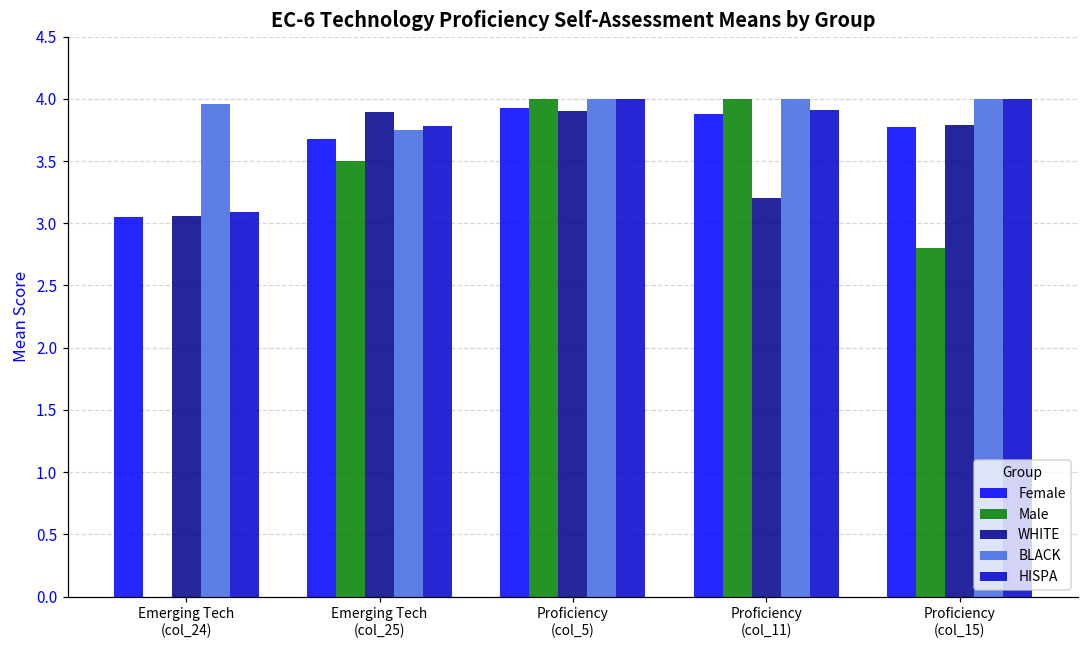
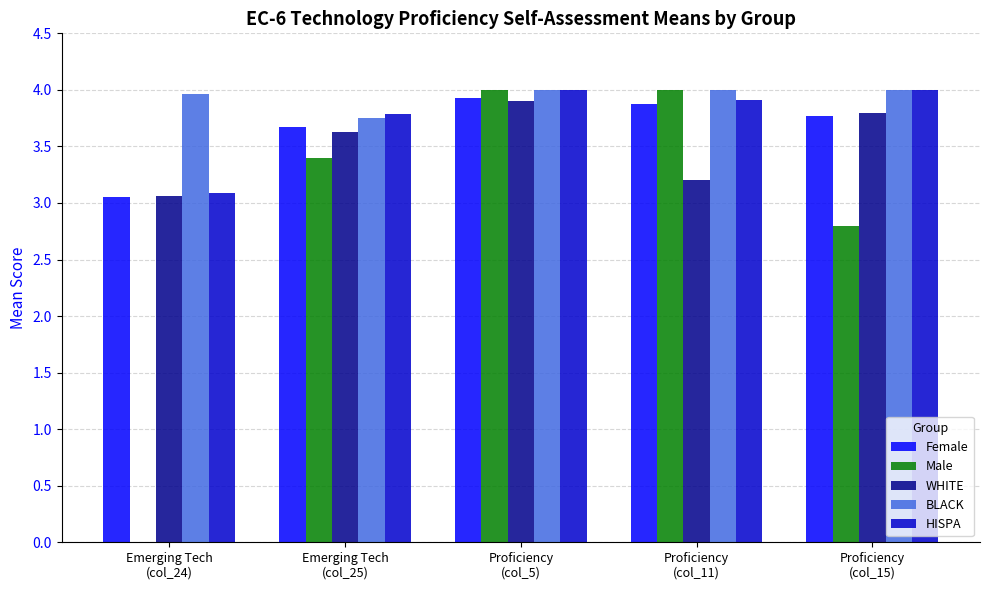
  {
    "Male": {
      "Emerging Tech (col_24)": 0.0,
-     "Emerging Tech (col_25)": 3.5,
+     "Emerging Tech (col_25)": 3.4,
      "Proficiency (col_5)": 4.0,
      "Proficiency (col_11)": 4.0,
      "Proficiency (col_15)": 2.8
    },
    "WHITE": {
      "Emerging Tech (col_24)": 3.06,
-     "Emerging Tech (col_25)": 3.89,
+     "Emerging Tech (col_25)": 3.63,
      "Proficiency (col_5)": 3.90,
      "Proficiency (col_11)": 3.20,
      "Proficiency (col_15)": 3.79
    },
    "BLACK": {
      "Emerging Tech (col_24)": 3.96,
      "Emerging Tech (col_25)": 3.75,
      "Proficiency (col_5)": 4.00,
      "Proficiency (col_11)": 4.00,
      "Proficiency (col_15)": 4.00
    }
  }
